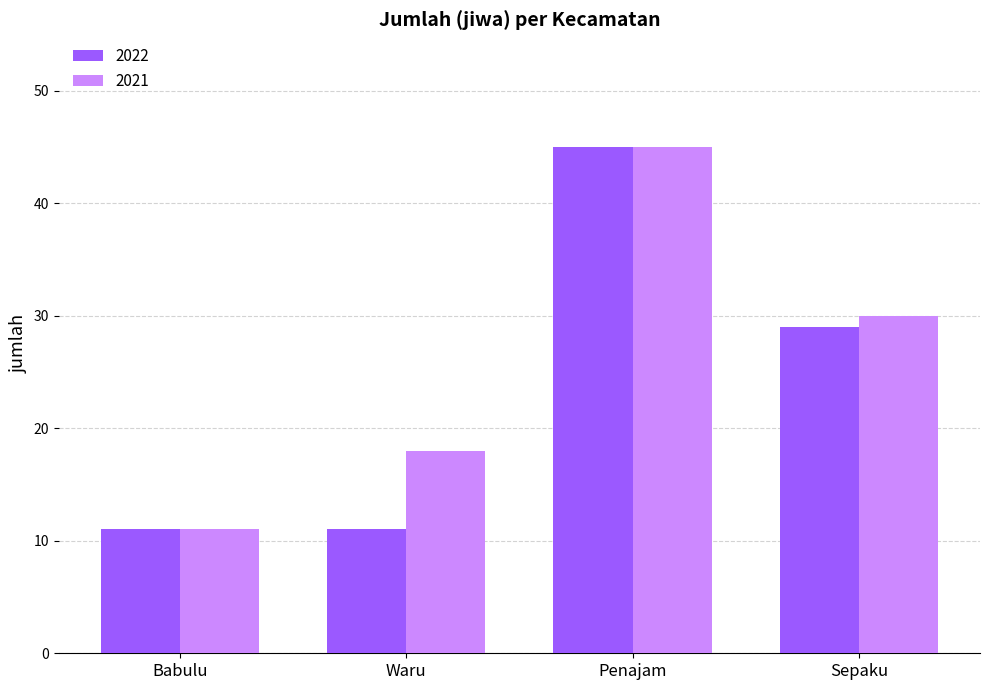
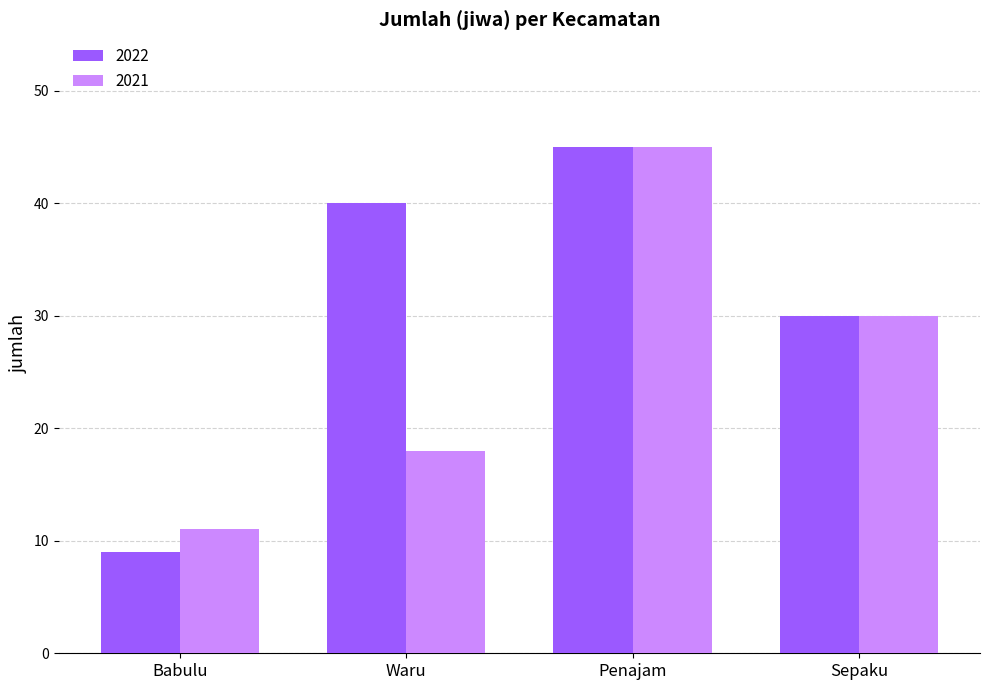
  {
    "2022": {
-     "Babulu": 11,
-     "Waru": 11,
+     "Babulu": 9,
+     "Waru": 40,
      "Penajam": 45,
-     "Sepaku": 29
+     "Sepaku": 30
    },
    "2021": {
      "Babulu": 11,
      "Waru": 18,
      "Penajam": 45,
      "Sepaku": 30
    }
  }
